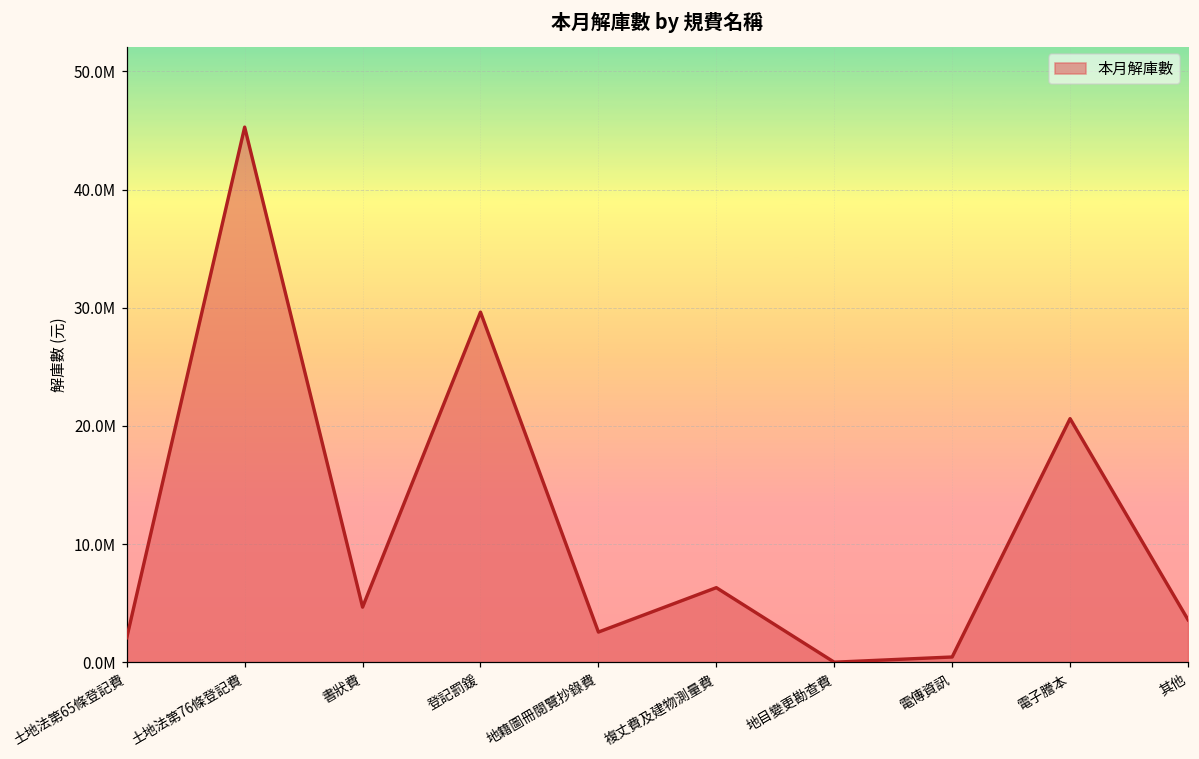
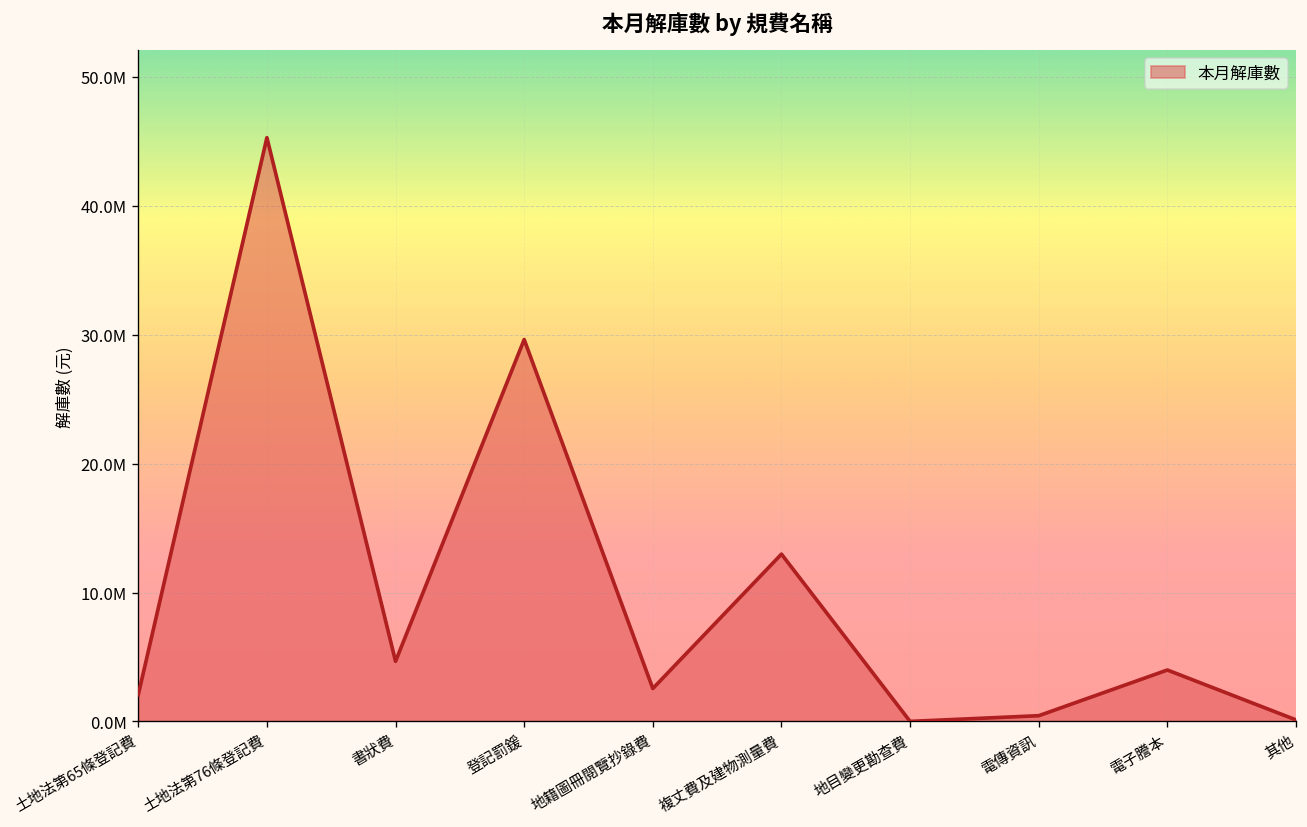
  {
    "土地法第65條登記費": 2100000,
    "土地法第76條登記費": 45300000,
    "書狀費": 4700000,
    "登記罰鍰": 29600000,
    "地籍圖冊閱覽抄錄費": 2600000,
-   "複丈費及建物測量費": 6300000,
+   "複丈費及建物測量費": 13000000,
    "地目變更勘查費": 0,
    "電傳資訊": 400000,
-   "電子謄本": 20600000,
-   "其他": 3600000
+   "電子謄本": 4000000,
+   "其他": 100000
  }
